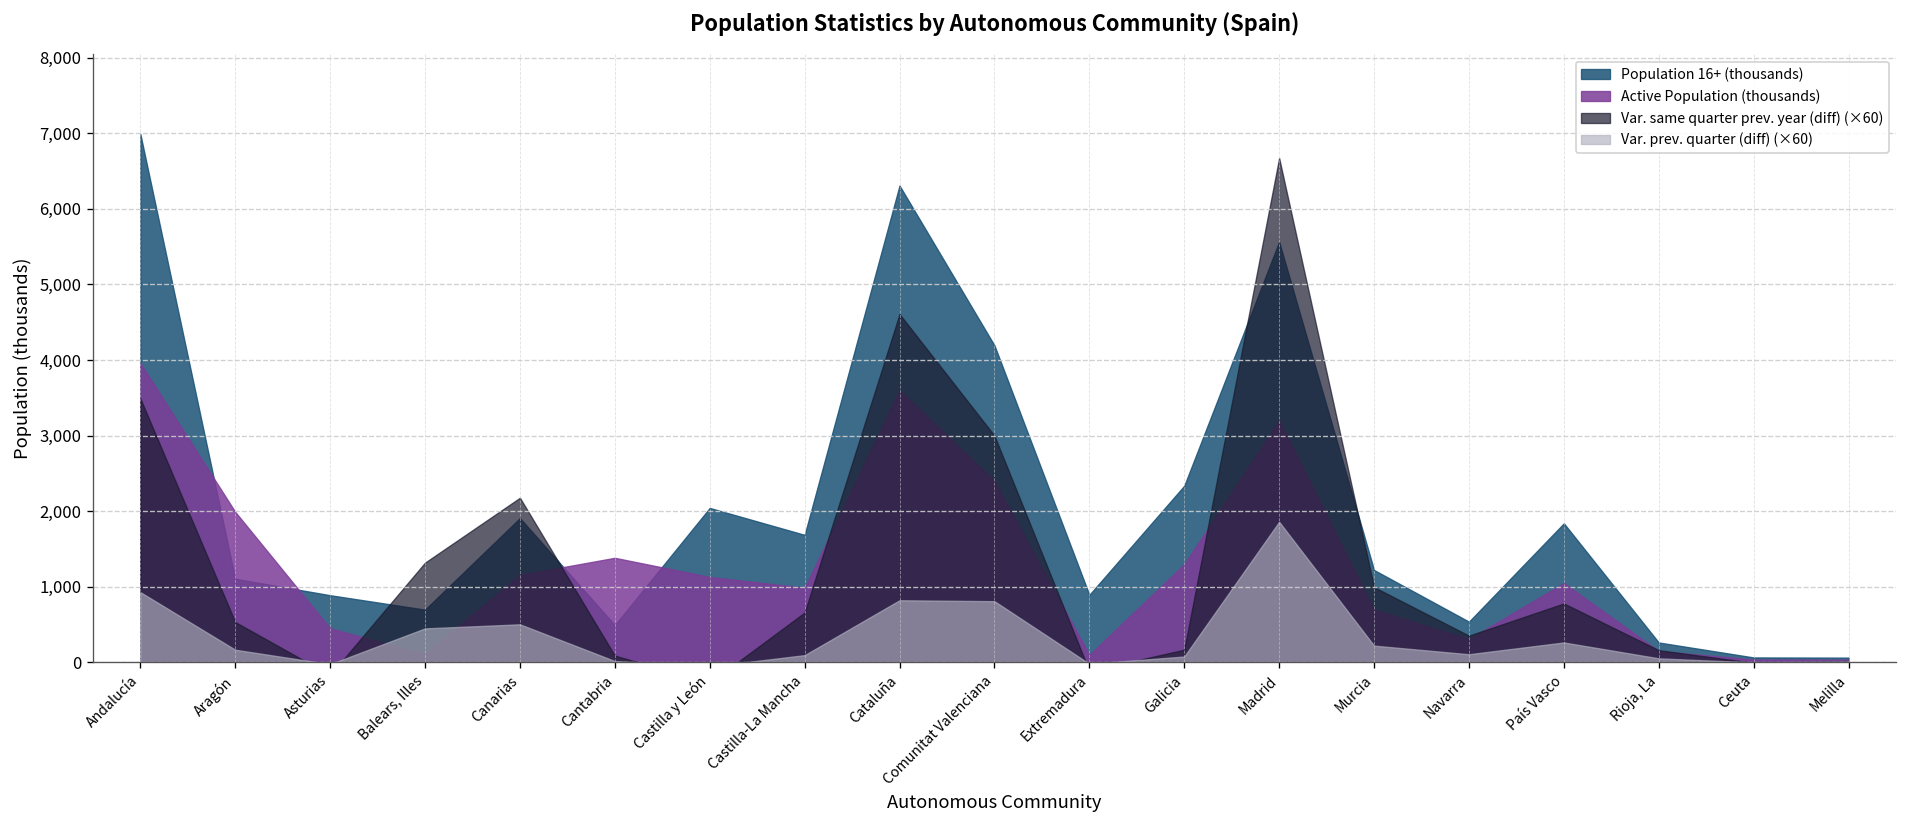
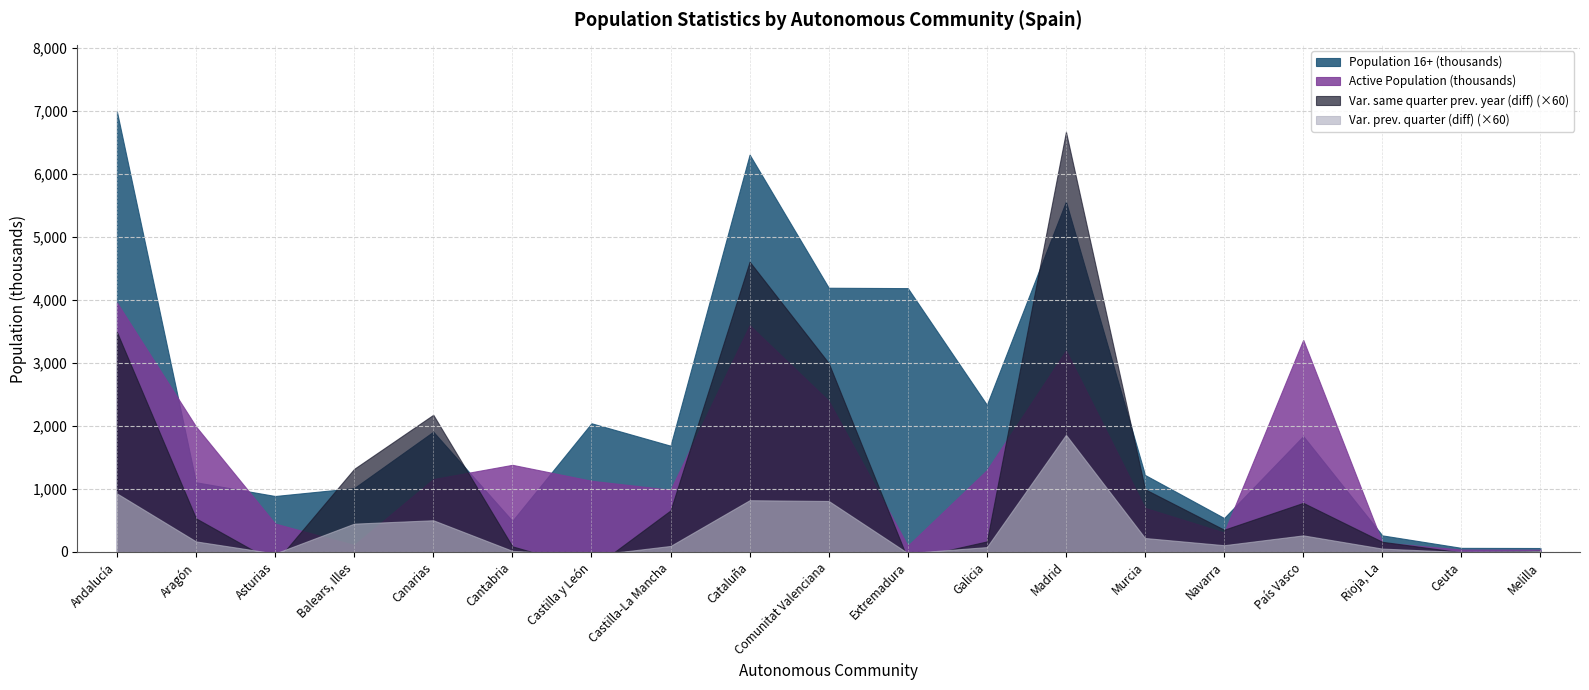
  {
    "Population 16+ (thousands)": {
      "Andalucía": "7,000",
      "Aragón": "1,100",
      "Asturias": "900",
-     "Balears, Illes": "700",
+     "Balears, Illes": "1,000",
      "Canarias": "1,900",
      "Cantabria": "500",
      "Castilla y León": "2,000",
      "Castilla-La Mancha": "1,700",
      "Cataluña": "6,300",
      "Comunitat Valenciana": "4,200",
-     "Extremadura": "900",
+     "Extremadura": "4,200",
      "Galicia": "2,300",
      "Madrid": "5,600",
      "Murcia": "1,200",
      "Navarra": "500",
      "País Vasco": "1,800",
      "Rioja, La": "300"
    },
    "Active Population (thousands)": {
      "Andalucía": "4,000",
      "Aragón": "2,000",
      "Asturias": "500",
      "Balears, Illes": "100",
      "Canarias": "1,200",
      "Cantabria": "1,400",
      "Castilla y León": "1,100",
      "Castilla-La Mancha": "1,000",
      "Cataluña": "3,600",
      "Comunitat Valenciana": "2,400",
      "Extremadura": "100",
      "Galicia": "1,300",
      "Madrid": "3,200",
      "Murcia": "700",
      "Navarra": "300",
-     "País Vasco": "1,100"
+     "País Vasco": "3,400"
    }
  }
